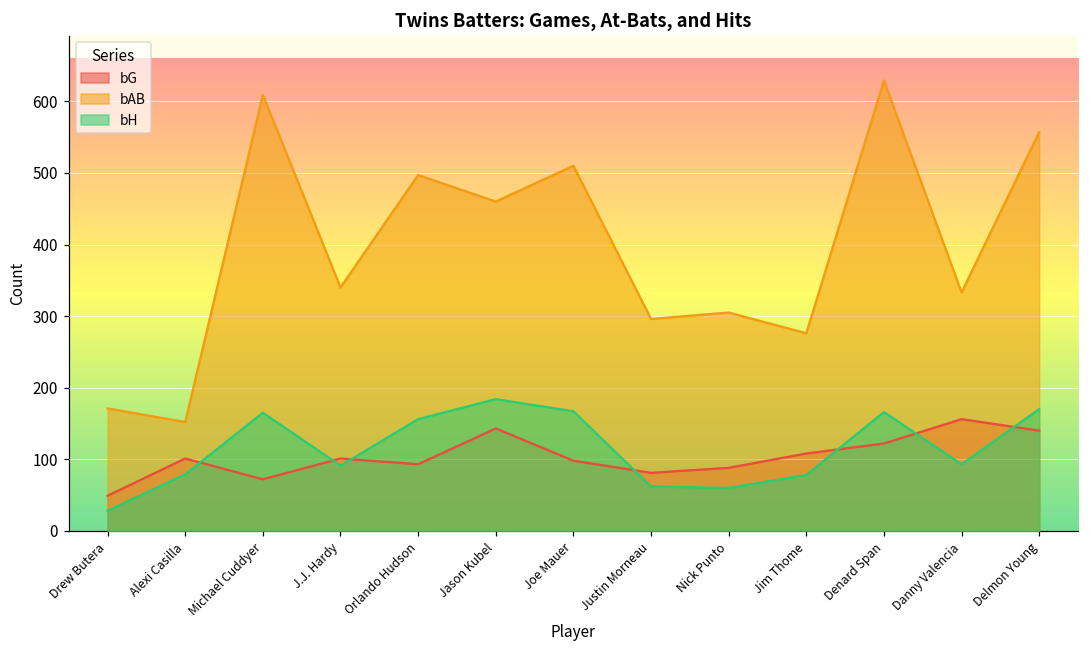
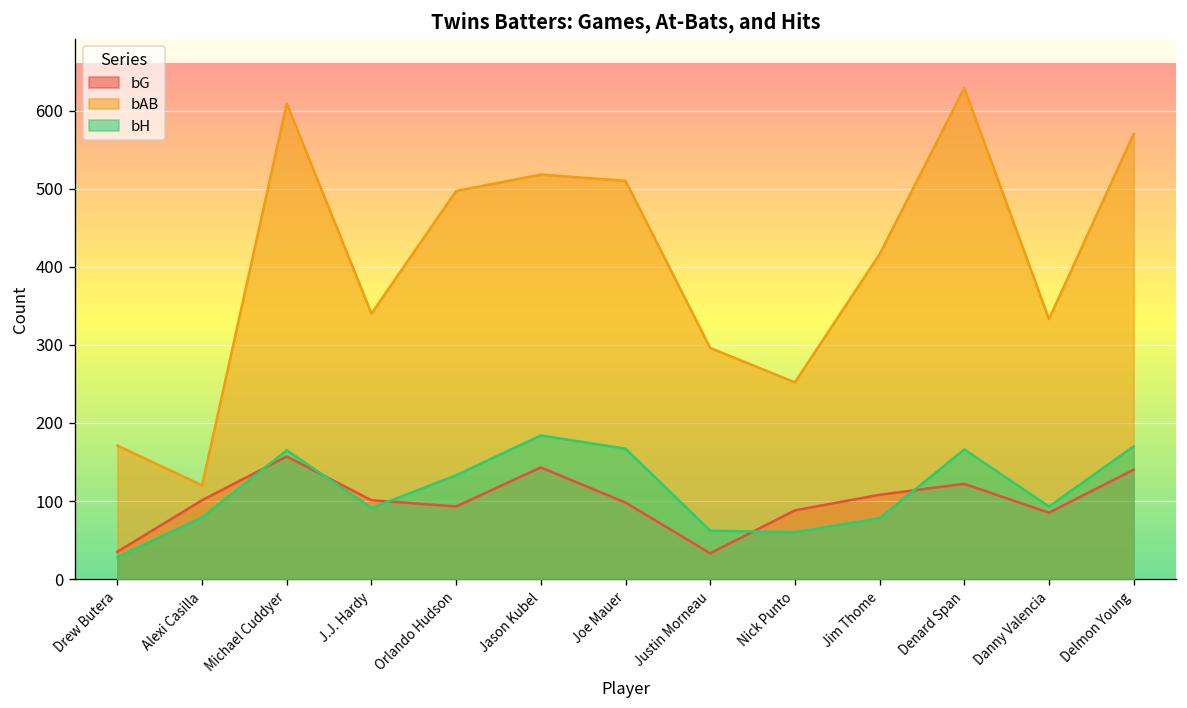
  {
    "bG": {
-     "Drew Butera": 50,
+     "Drew Butera": 40,
      "Alexi Casilla": 100,
-     "Michael Cuddyer": 70,
+     "Michael Cuddyer": 160,
      "J.J. Hardy": 100,
      "Orlando Hudson": 90,
      "Jason Kubel": 140,
      "Joe Mauer": 100,
-     "Justin Morneau": 80,
+     "Justin Morneau": 30,
      "Nick Punto": 90,
      "Jim Thome": 110,
      "Denard Span": 120,
-     "Danny Valencia": 160,
+     "Danny Valencia": 90,
      "Delmon Young": 140
    },
    "bAB": {
      "Drew Butera": 170,
-     "Alexi Casilla": 150,
+     "Alexi Casilla": 120,
      "Michael Cuddyer": 610,
      "J.J. Hardy": 340,
      "Orlando Hudson": 500,
-     "Jason Kubel": 460,
+     "Jason Kubel": 520,
      "Joe Mauer": 510,
      "Justin Morneau": 300,
-     "Nick Punto": 310,
-     "Jim Thome": 280,
+     "Nick Punto": 250,
+     "Jim Thome": 420,
      "Denard Span": 630,
      "Danny Valencia": 330,
-     "Delmon Young": 560
+     "Delmon Young": 570
    },
    "bH": {
      "Drew Butera": 30,
      "Alexi Casilla": 80,
      "Michael Cuddyer": 170,
      "J.J. Hardy": 90,
-     "Orlando Hudson": 160,
+     "Orlando Hudson": 130,
      "Jason Kubel": 180,
      "Joe Mauer": 170,
      "Justin Morneau": 60,
      "Nick Punto": 60,
      "Jim Thome": 80,
      "Denard Span": 170,
      "Danny Valencia": 90,
      "Delmon Young": 170
    }
  }
